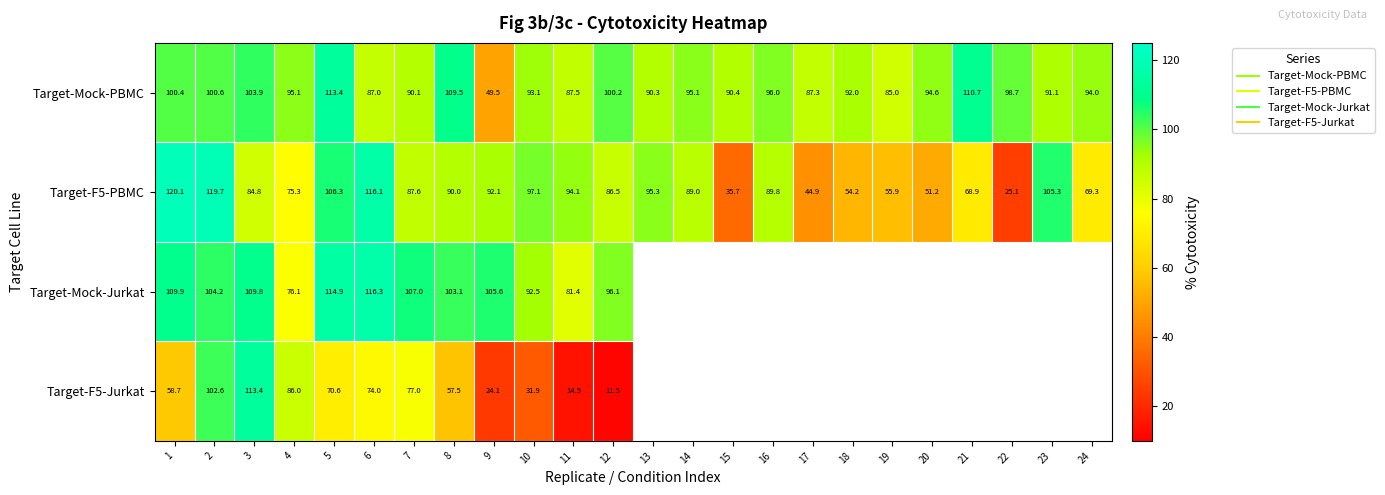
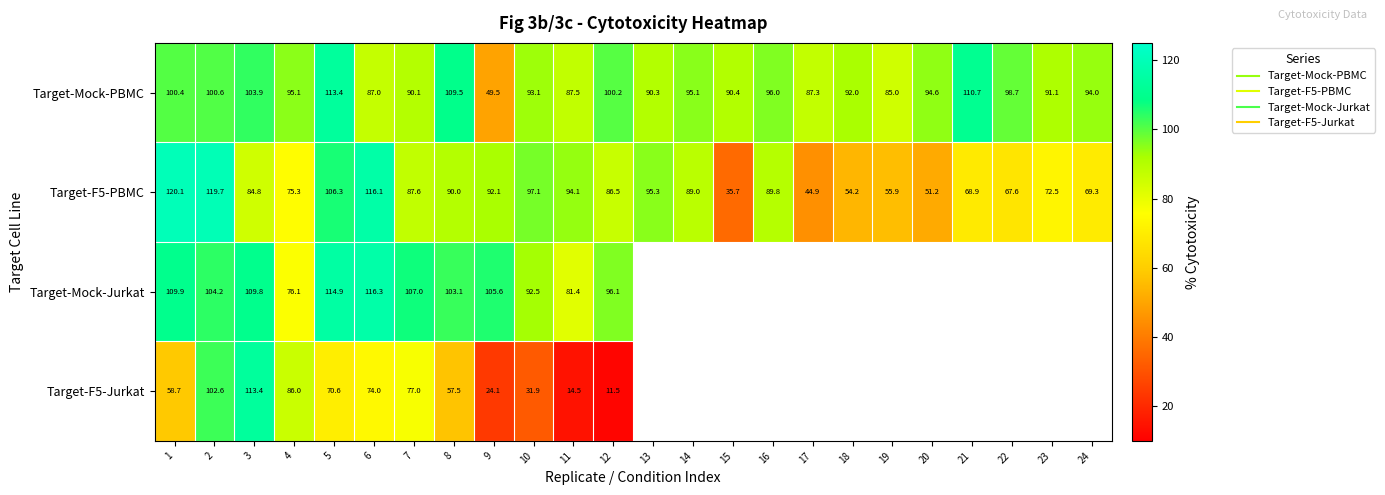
  {
    "Target-Mock-PBMC": {
      "1": 100.4,
      "2": 100.6,
      "3": 103.9,
      "4": 95.1,
      "5": 113.4,
      "6": 87.0,
      "7": 90.1,
      "8": 109.5,
      "9": 49.5,
      "10": 93.1,
      "11": 87.5,
      "12": 100.2,
      "13": 90.3,
      "14": 95.1,
      "15": 90.4,
      "16": 96.0,
      "17": 87.3,
      "18": 92.0,
      "19": 85.0,
      "20": 94.6,
      "21": 110.7,
      "22": 98.7,
      "23": 91.1,
      "24": 94.0
    },
    "Target-F5-PBMC": {
      "1": 120.1,
      "2": 119.7,
      "3": 84.8,
      "4": 75.3,
      "5": 106.3,
      "6": 116.1,
      "7": 87.6,
      "8": 90.0,
      "9": 92.1,
      "10": 97.1,
      "11": 94.1,
      "12": 86.5,
      "13": 95.3,
      "14": 89.0,
      "15": 35.7,
      "16": 89.8,
      "17": 44.9,
      "18": 54.2,
      "19": 55.9,
      "20": 51.2,
      "21": 68.9,
-     "22": 25.1,
-     "23": 105.3,
+     "22": 67.6,
+     "23": 72.5,
      "24": 69.3
    },
    "Target-Mock-Jurkat": {
      "1": 109.9,
      "2": 104.2,
      "3": 109.8,
      "4": 76.1,
      "5": 114.9,
      "6": 116.3,
      "7": 107.0,
      "8": 103.1,
      "9": 105.6,
      "10": 92.5,
      "11": 81.4,
      "12": 96.1
    },
    "Target-F5-Jurkat": {
      "1": 58.7,
      "2": 102.6,
      "3": 113.4,
      "4": 86.0,
      "5": 70.6,
      "6": 74.0,
      "7": 77.0,
      "8": 57.5,
      "9": 24.1,
      "10": 31.9,
      "11": 14.5,
      "12": 11.5
    }
  }
